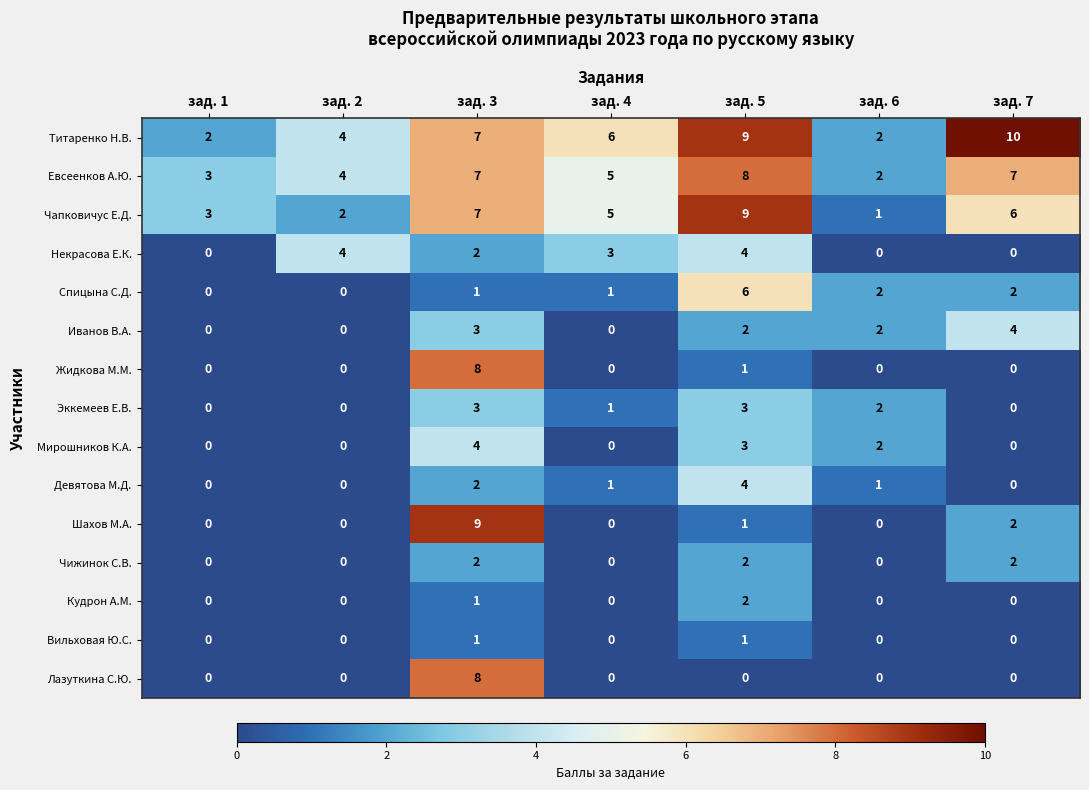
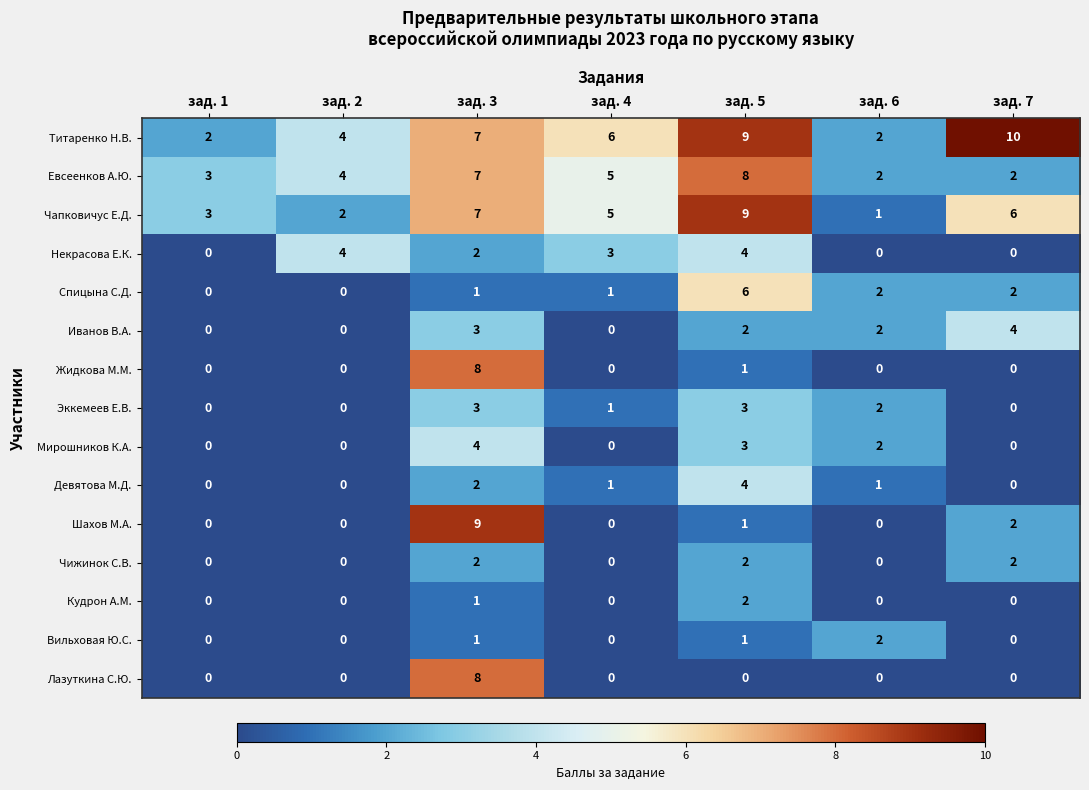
  {
    "Титаренко Н.В.": {
      "зад. 1": 2,
      "зад. 2": 4,
      "зад. 3": 7,
      "зад. 4": 6,
      "зад. 5": 9,
      "зад. 6": 2,
      "зад. 7": 10
    },
    "Евсеенков А.Ю.": {
      "зад. 1": 3,
      "зад. 2": 4,
      "зад. 3": 7,
      "зад. 4": 5,
      "зад. 5": 8,
      "зад. 6": 2,
-     "зад. 7": 7
+     "зад. 7": 2
    },
    "Чапковичус Е.Д.": {
      "зад. 1": 3,
      "зад. 2": 2,
      "зад. 3": 7,
      "зад. 4": 5,
      "зад. 5": 9,
      "зад. 6": 1,
      "зад. 7": 6
    },
    "Некрасова Е.К.": {
      "зад. 1": 0,
      "зад. 2": 4,
      "зад. 3": 2,
      "зад. 4": 3,
      "зад. 5": 4,
      "зад. 6": 0,
      "зад. 7": 0
    },
    "Спицына С.Д.": {
      "зад. 1": 0,
      "зад. 2": 0,
      "зад. 3": 1,
      "зад. 4": 1,
      "зад. 5": 6,
      "зад. 6": 2,
      "зад. 7": 2
    },
    "Иванов В.А.": {
      "зад. 1": 0,
      "зад. 2": 0,
      "зад. 3": 3,
      "зад. 4": 0,
      "зад. 5": 2,
      "зад. 6": 2,
      "зад. 7": 4
    },
    "Жидкова М.М.": {
      "зад. 1": 0,
      "зад. 2": 0,
      "зад. 3": 8,
      "зад. 4": 0,
      "зад. 5": 1,
      "зад. 6": 0,
      "зад. 7": 0
    },
    "Эккемеев Е.В.": {
      "зад. 1": 0,
      "зад. 2": 0,
      "зад. 3": 3,
      "зад. 4": 1,
      "зад. 5": 3,
      "зад. 6": 2,
      "зад. 7": 0
    },
    "Мирошников К.А.": {
      "зад. 1": 0,
      "зад. 2": 0,
      "зад. 3": 4,
      "зад. 4": 0,
      "зад. 5": 3,
      "зад. 6": 2,
      "зад. 7": 0
    },
    "Девятова М.Д.": {
      "зад. 1": 0,
      "зад. 2": 0,
      "зад. 3": 2,
      "зад. 4": 1,
      "зад. 5": 4,
      "зад. 6": 1,
      "зад. 7": 0
    },
    "Шахов М.А.": {
      "зад. 1": 0,
      "зад. 2": 0,
      "зад. 3": 9,
      "зад. 4": 0,
      "зад. 5": 1,
      "зад. 6": 0,
      "зад. 7": 2
    },
    "Чижинок С.В.": {
      "зад. 1": 0,
      "зад. 2": 0,
      "зад. 3": 2,
      "зад. 4": 0,
      "зад. 5": 2,
      "зад. 6": 0,
      "зад. 7": 2
    },
    "Кудрон А.М.": {
      "зад. 1": 0,
      "зад. 2": 0,
      "зад. 3": 1,
      "зад. 4": 0,
      "зад. 5": 2,
      "зад. 6": 0,
      "зад. 7": 0
    },
    "Вильховая Ю.С.": {
      "зад. 1": 0,
      "зад. 2": 0,
      "зад. 3": 1,
      "зад. 4": 0,
      "зад. 5": 1,
-     "зад. 6": 0,
+     "зад. 6": 2,
      "зад. 7": 0
    },
    "Лазуткина С.Ю.": {
      "зад. 1": 0,
      "зад. 2": 0,
      "зад. 3": 8,
      "зад. 4": 0,
      "зад. 5": 0,
      "зад. 6": 0,
      "зад. 7": 0
    }
  }
